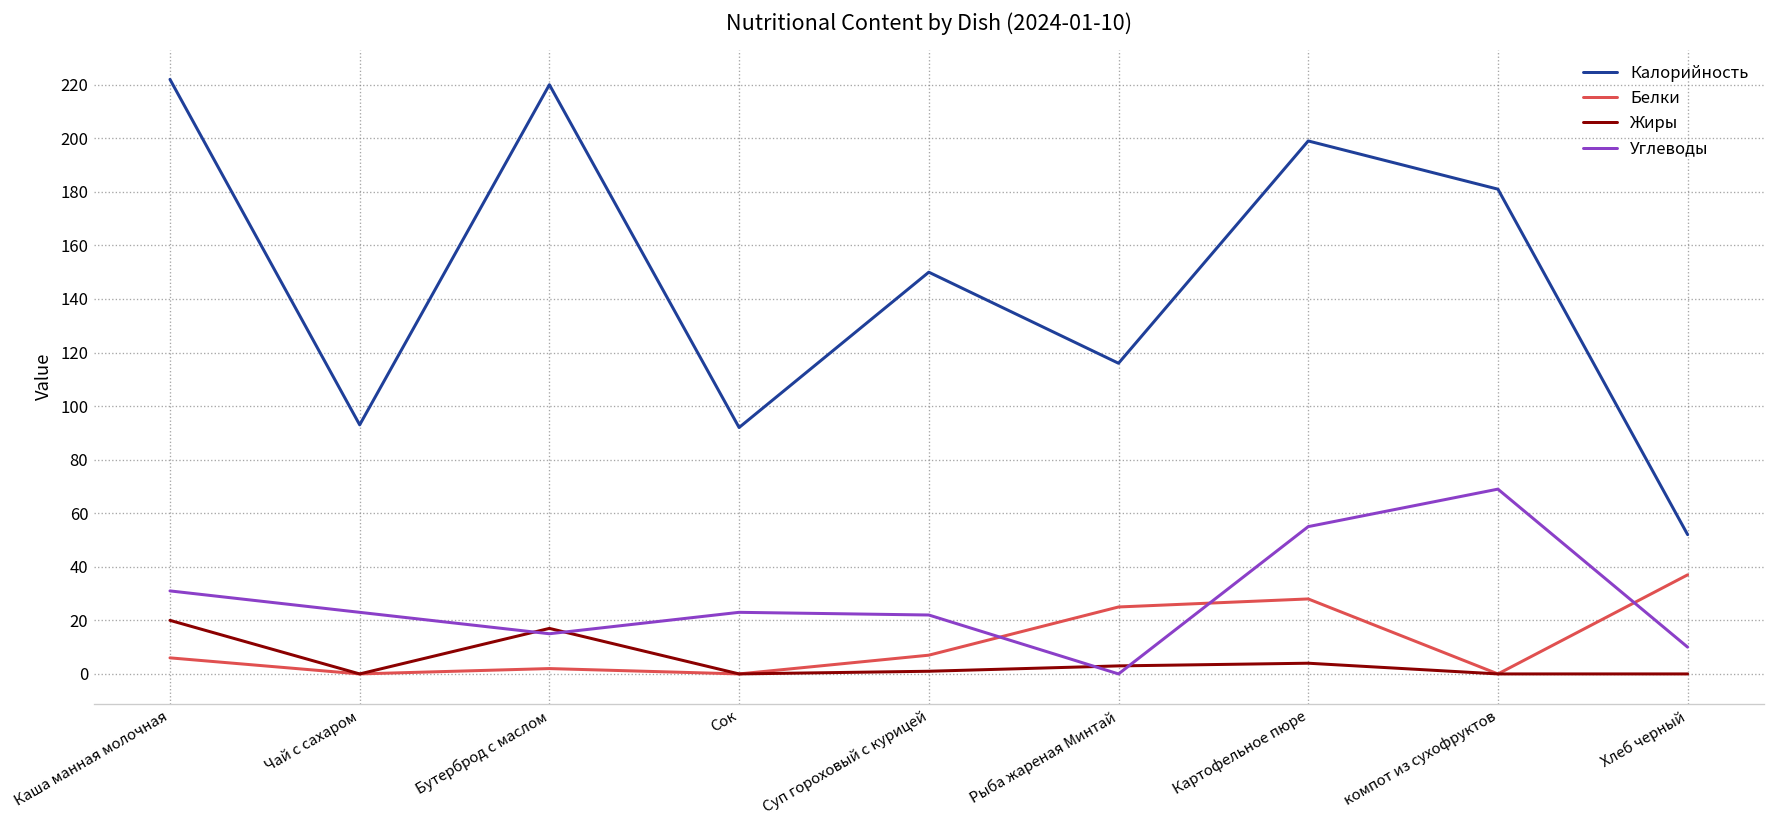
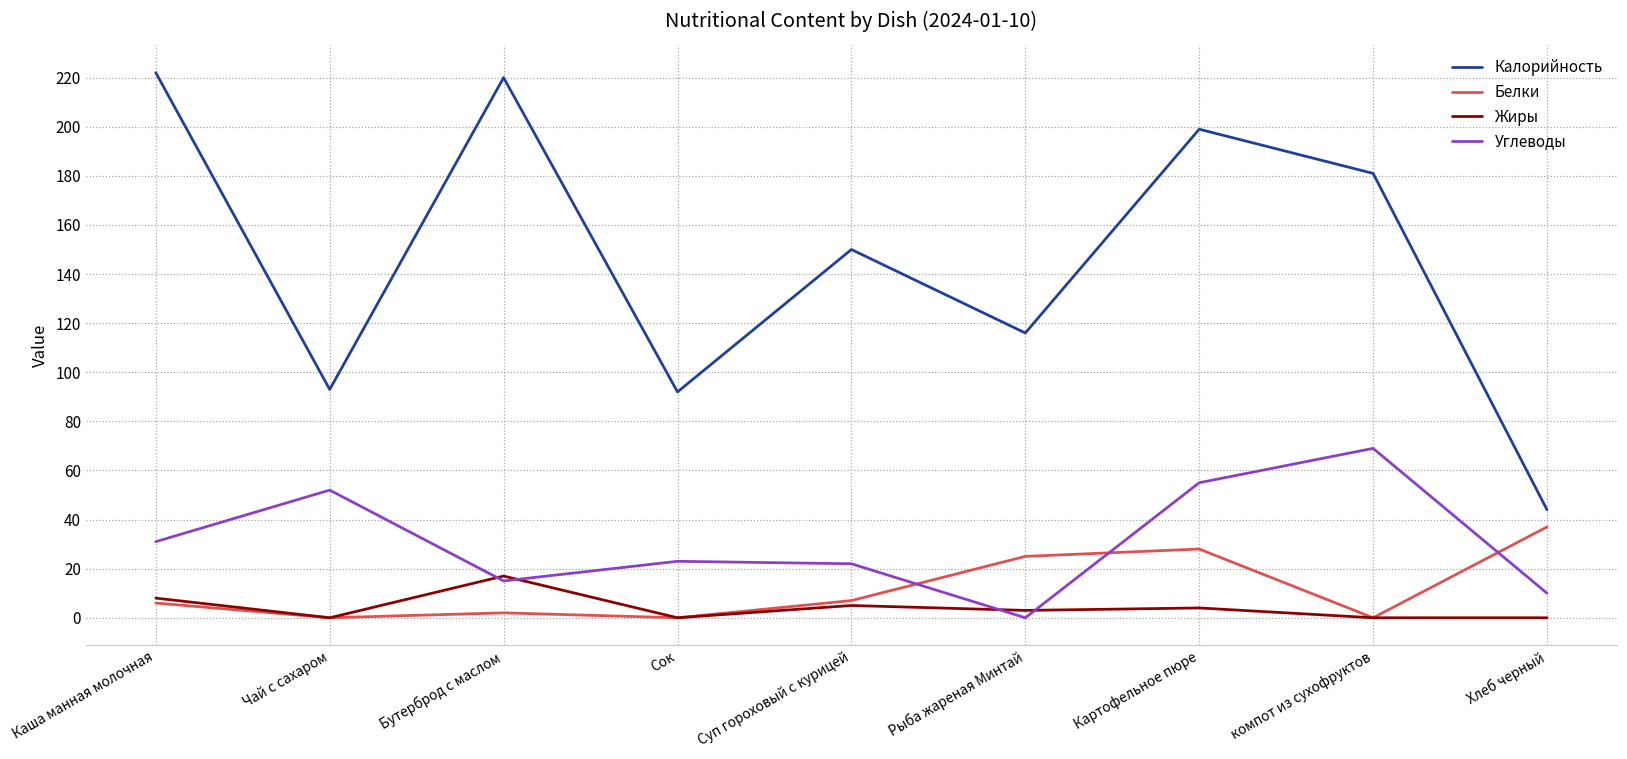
  {
    "Калорийность": {
      "Каша манная молочная": 222,
      "Чай с сахаром": 93,
      "Бутерброд с маслом": 220,
      "Сок": 92,
      "Суп гороховый с курицей": 150,
      "Рыба жареная Минтай": 116,
      "Картофельное пюре": 199,
      "компот из сухофруктов": 181,
-     "Хлеб черный": 52
+     "Хлеб черный": 44
    },
    "Белки": {
      "Каша манная молочная": 6,
      "Бутерброд с маслом": 2,
      "Суп гороховый с курицей": 7,
      "Рыба жареная Минтай": 25,
      "Картофельное пюре": 28,
      "Хлеб черный": 37
    },
    "Жиры": {
-     "Каша манная молочная": 20,
+     "Каша манная молочная": 8,
      "Бутерброд с маслом": 17,
-     "Суп гороховый с курицей": 1,
+     "Суп гороховый с курицей": 5,
      "Рыба жареная Минтай": 3,
      "Картофельное пюре": 4,
      "Хлеб черный": 0
    },
    "Углеводы": {
      "Каша манная молочная": 31,
-     "Чай с сахаром": 23,
+     "Чай с сахаром": 52,
      "Бутерброд с маслом": 15,
      "Сок": 23,
      "Суп гороховый с курицей": 22,
      "Рыба жареная Минтай": 0,
      "Картофельное пюре": 55,
      "компот из сухофруктов": 69,
      "Хлеб черный": 10
    }
  }
